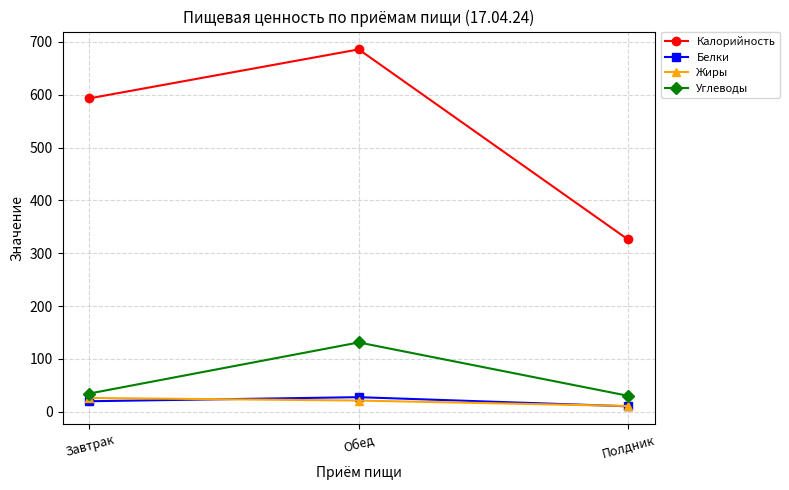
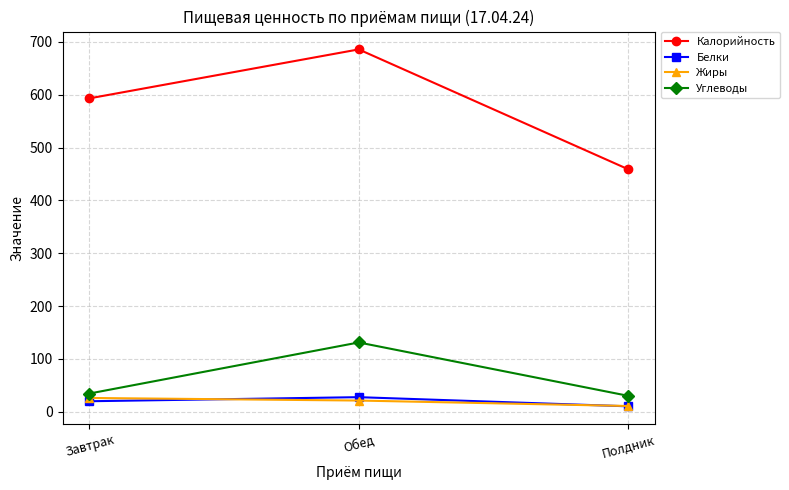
  {
    "Калорийность": {
      "Завтрак": 590,
      "Обед": 690,
-     "Полдник": 330
+     "Полдник": 460
    },
    "Белки": {
      "Завтрак": 20,
      "Обед": 30
    },
    "Жиры": {
      "Завтрак": 30,
      "Обед": 20
    },
    "Углеводы": {
      "Завтрак": 30,
      "Обед": 130,
      "Полдник": 30
    }
  }
